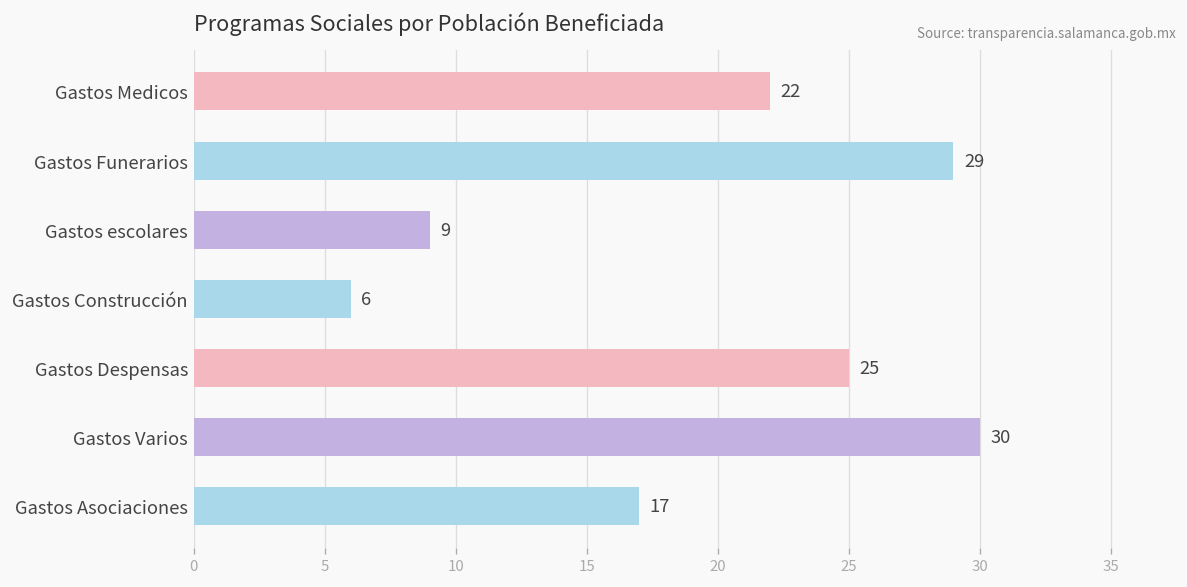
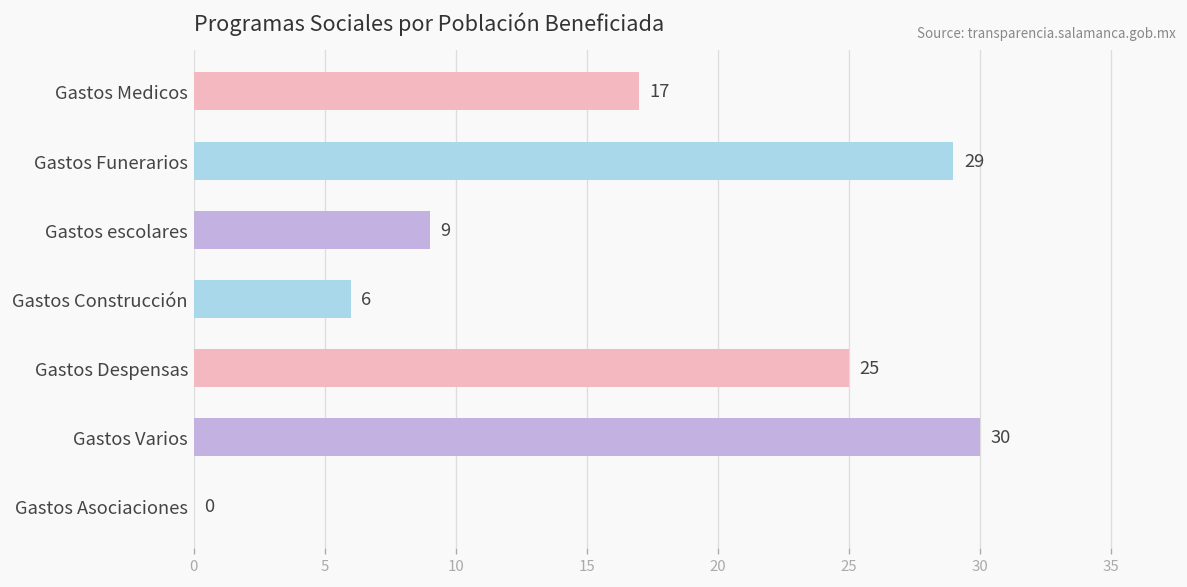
  {
-   "Gastos Medicos": 22,
+   "Gastos Medicos": 17,
    "Gastos Funerarios": 29,
    "Gastos escolares": 9,
    "Gastos Construcción": 6,
    "Gastos Despensas": 25,
    "Gastos Varios": 30,
-   "Gastos Asociaciones": 17
+   "Gastos Asociaciones": 0
  }
